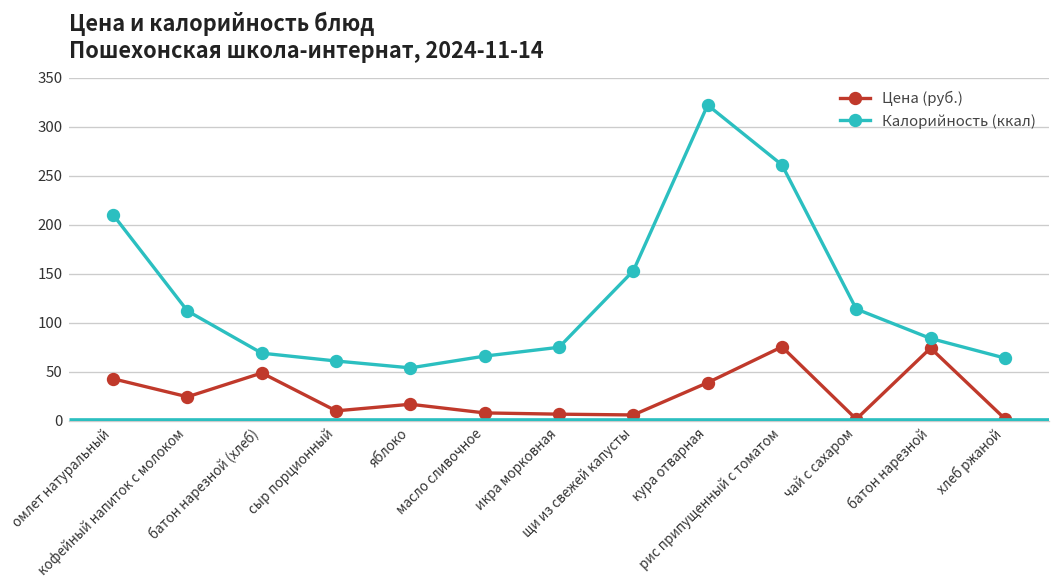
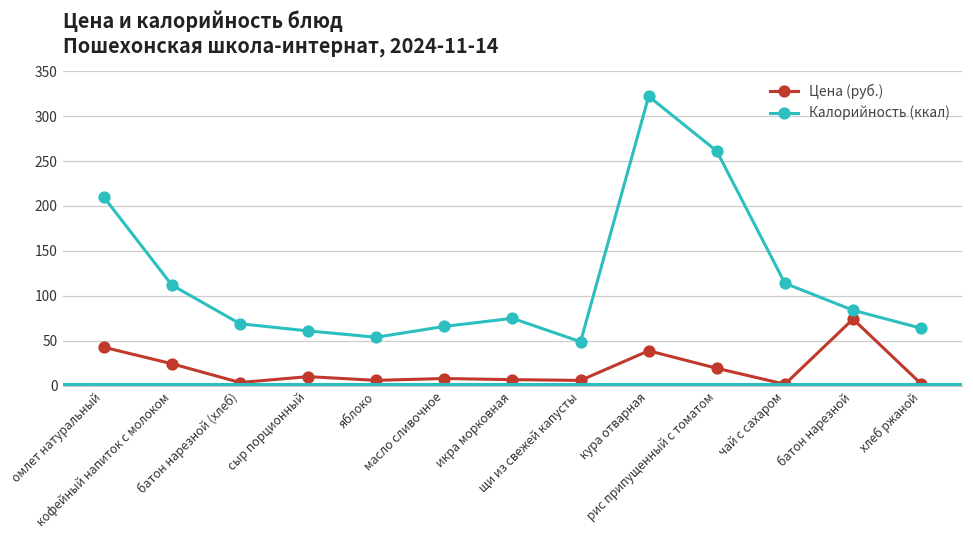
  {
    "Цена (руб.)": {
      "омлет натуральный": 40,
      "кофейный напиток с молоком": 20,
-     "батон нарезной (хлеб)": 50,
+     "батон нарезной (хлеб)": 0,
      "сыр порционный": 10,
-     "яблоко": 20,
+     "яблоко": 10,
      "масло сливочное": 10,
      "икра морковная": 10,
      "щи из свежей капусты": 10,
      "кура отварная": 40,
-     "рис припущенный с томатом": 80,
+     "рис припущенный с томатом": 20,
      "чай с сахаром": 0,
      "батон нарезной": 70,
      "хлеб ржаной": 0
    },
    "Калорийность (ккал)": {
      "омлет натуральный": 210,
      "кофейный напиток с молоком": 110,
      "батон нарезной (хлеб)": 70,
      "сыр порционный": 60,
      "яблоко": 50,
      "масло сливочное": 70,
      "икра морковная": 80,
-     "щи из свежей капусты": 150,
+     "щи из свежей капусты": 50,
      "кура отварная": 320,
      "рис припущенный с томатом": 260,
      "чай с сахаром": 110,
      "батон нарезной": 80,
      "хлеб ржаной": 60
    }
  }
